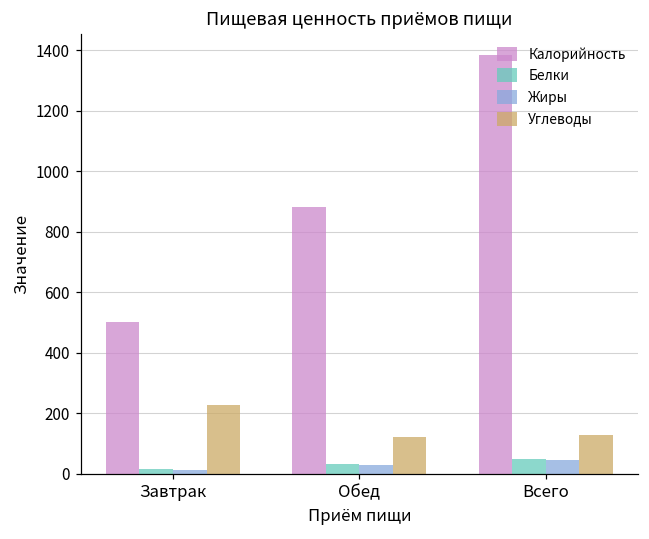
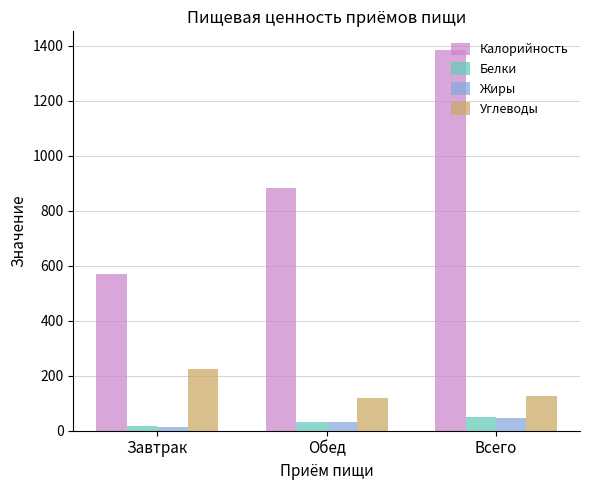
  {
    "Калорийность": {
-     "Завтрак": 500,
+     "Завтрак": 570,
      "Обед": 880,
      "Всего": 1380
    },
    "Углеводы": {
      "Завтрак": 230,
      "Обед": 120,
      "Всего": 130
    }
  }
